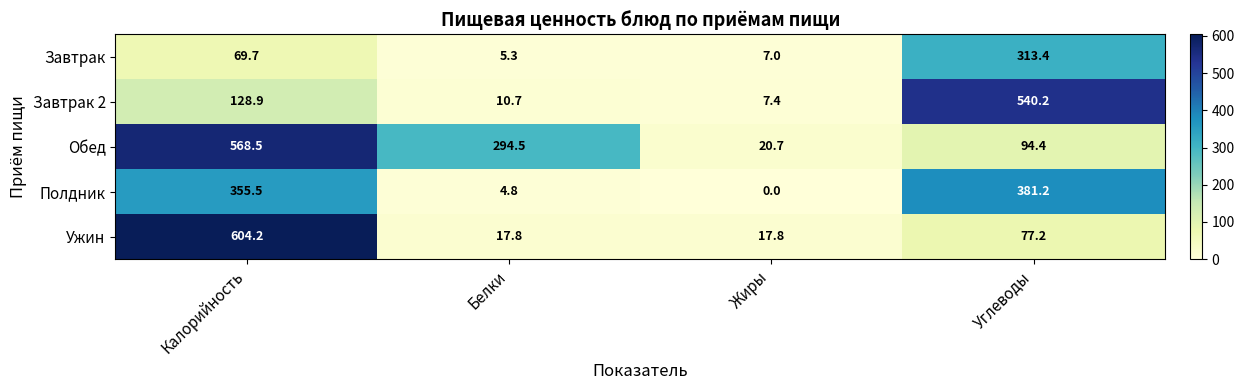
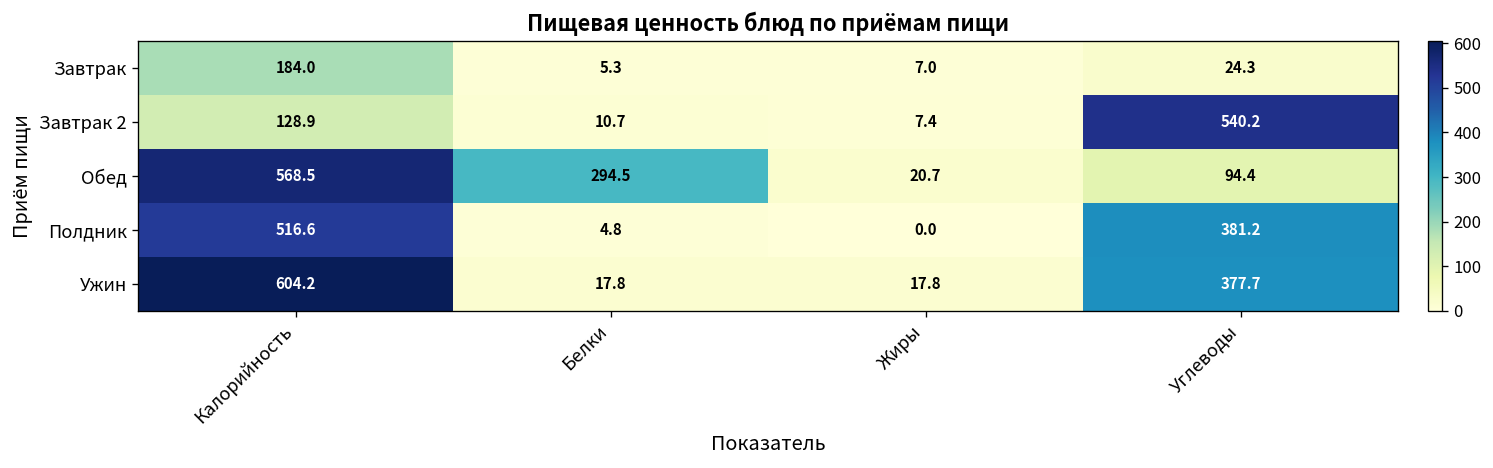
  {
    "Завтрак": {
-     "Калорийность": 69.7,
+     "Калорийность": 184.0,
      "Белки": 5.3,
      "Жиры": 7.0,
-     "Углеводы": 313.4
+     "Углеводы": 24.3
    },
    "Завтрак 2": {
      "Калорийность": 128.9,
      "Белки": 10.7,
      "Жиры": 7.4,
      "Углеводы": 540.2
    },
    "Обед": {
      "Калорийность": 568.5,
      "Белки": 294.5,
      "Жиры": 20.7,
      "Углеводы": 94.4
    },
    "Полдник": {
-     "Калорийность": 355.5,
+     "Калорийность": 516.6,
      "Белки": 4.8,
      "Жиры": 0.0,
      "Углеводы": 381.2
    },
    "Ужин": {
      "Калорийность": 604.2,
      "Белки": 17.8,
      "Жиры": 17.8,
-     "Углеводы": 77.2
+     "Углеводы": 377.7
    }
  }
